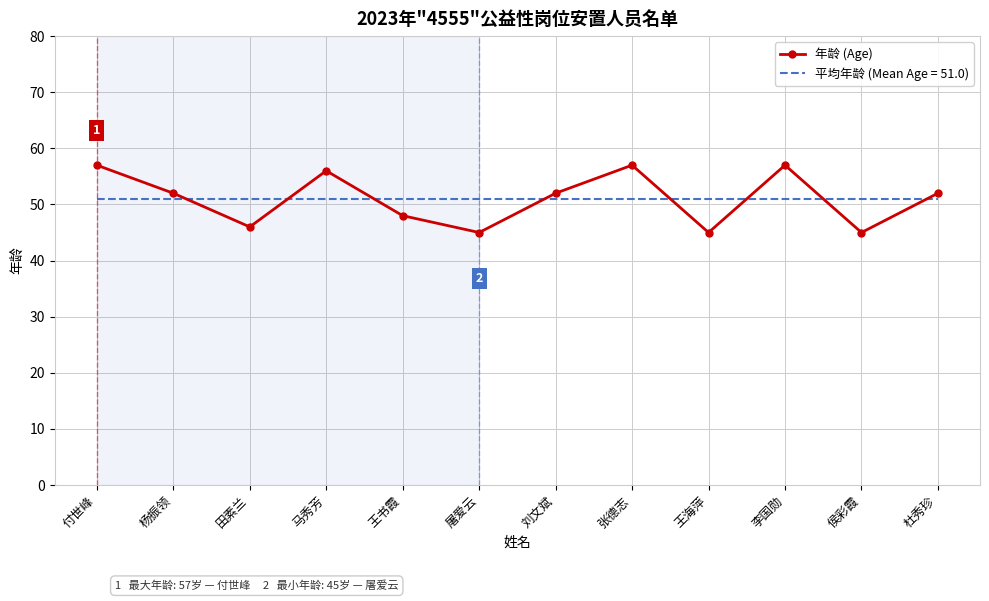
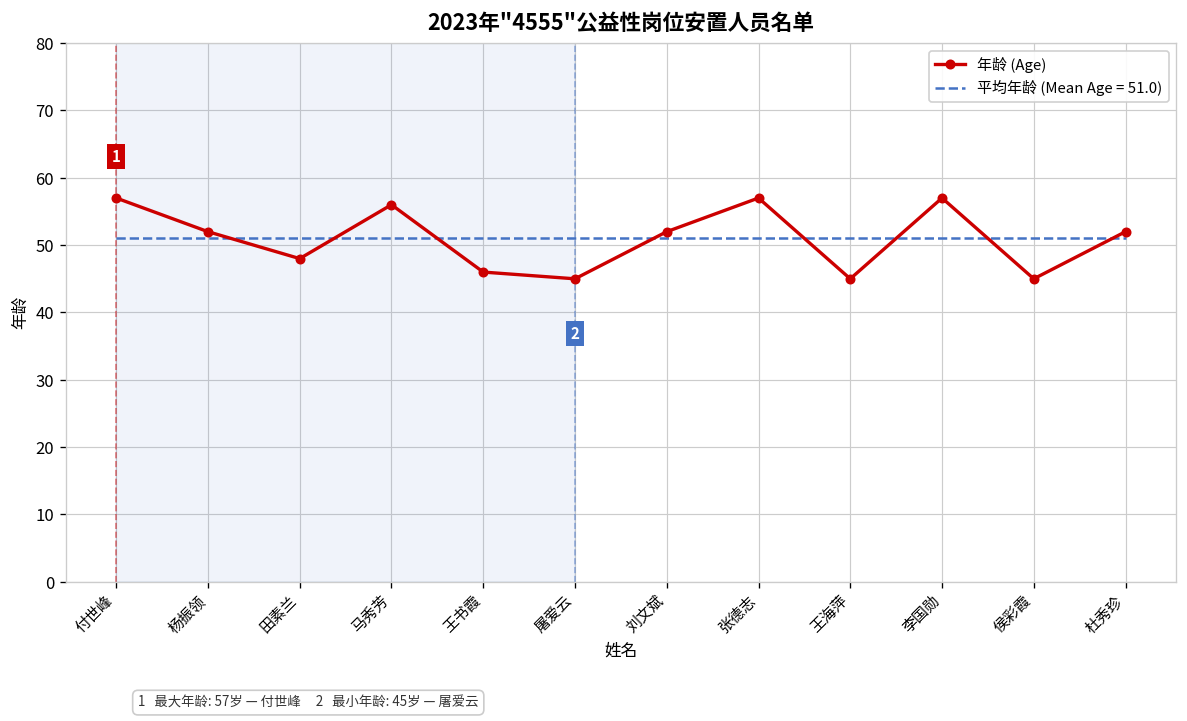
  {
    "年龄 (Age)": {
      "付世峰": 57,
      "杨振领": 52,
-     "田素兰": 46,
+     "田素兰": 48,
      "马秀芳": 56,
-     "王书霞": 48,
+     "王书霞": 46,
      "屠爱云": 45,
      "刘文斌": 52,
      "张德志": 57,
      "王海萍": 45,
      "李国勋": 57,
      "侯彩霞": 45,
      "杜秀珍": 52
    },
    "平均年龄 (Mean Age = 51.0)": {
      "付世峰": 51,
      "杨振领": 51,
      "田素兰": 51,
      "马秀芳": 51,
      "王书霞": 51,
      "屠爱云": 51,
      "刘文斌": 51,
      "张德志": 51,
      "王海萍": 51,
      "李国勋": 51,
      "侯彩霞": 51,
      "杜秀珍": 51
    }
  }
